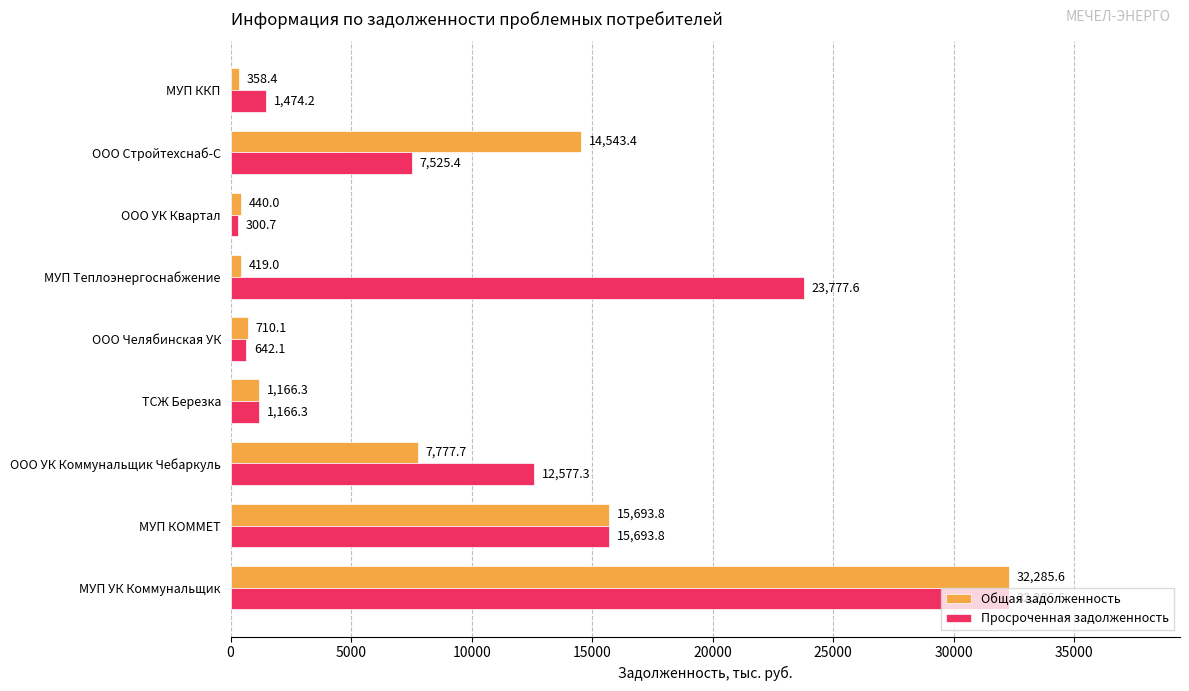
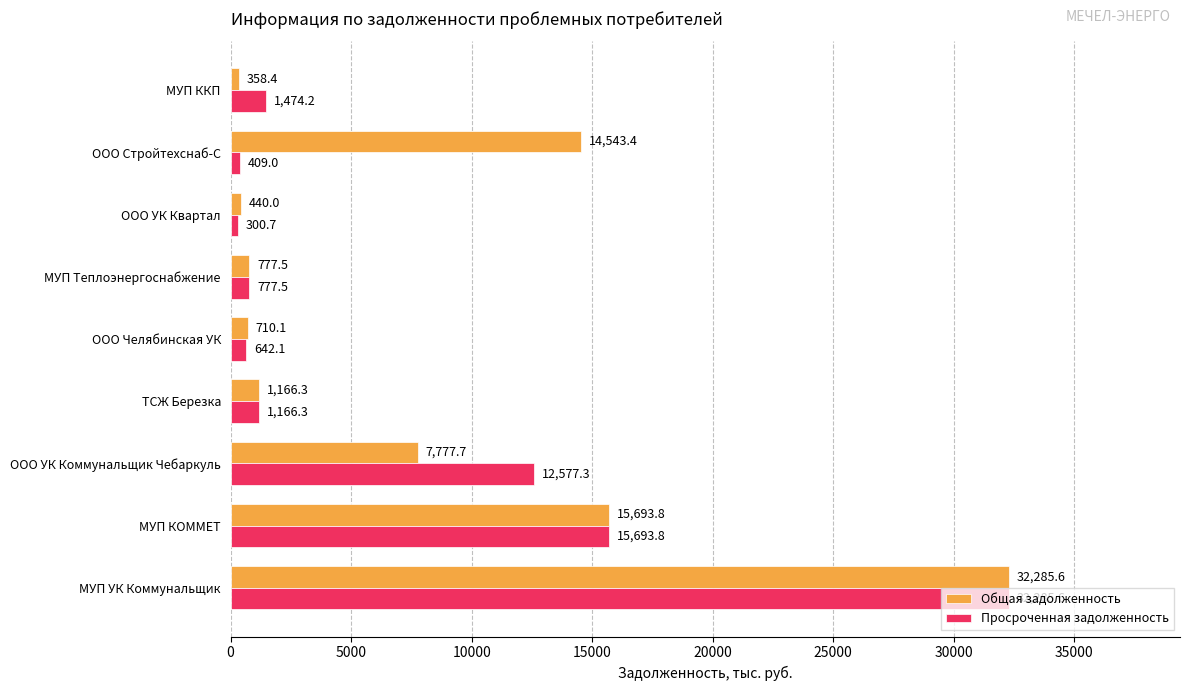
  {
    "Общая задолженность": {
      "МУП ККП": "358.4",
      "ООО Стройтехснаб-С": "14,543.4",
      "ООО УК Квартал": "440.0",
-     "МУП Теплоэнергоснабжение": "419.0",
+     "МУП Теплоэнергоснабжение": "777.5",
      "ООО Челябинская УК": "710.1",
      "ТСЖ Березка": "1,166.3",
      "ООО УК Коммунальщик Чебаркуль": "7,777.7",
      "МУП КОММЕТ": "15,693.8",
      "МУП УК Коммунальщик": "32,285.6"
    },
    "Просроченная задолженность": {
      "МУП ККП": "1,474.2",
-     "ООО Стройтехснаб-С": "7,525.4",
+     "ООО Стройтехснаб-С": "409.0",
      "ООО УК Квартал": "300.7",
-     "МУП Теплоэнергоснабжение": "23,777.6",
+     "МУП Теплоэнергоснабжение": "777.5",
      "ООО Челябинская УК": "642.1",
      "ТСЖ Березка": "1,166.3",
      "ООО УК Коммунальщик Чебаркуль": "12,577.3",
      "МУП КОММЕТ": "15,693.8"
    }
  }
